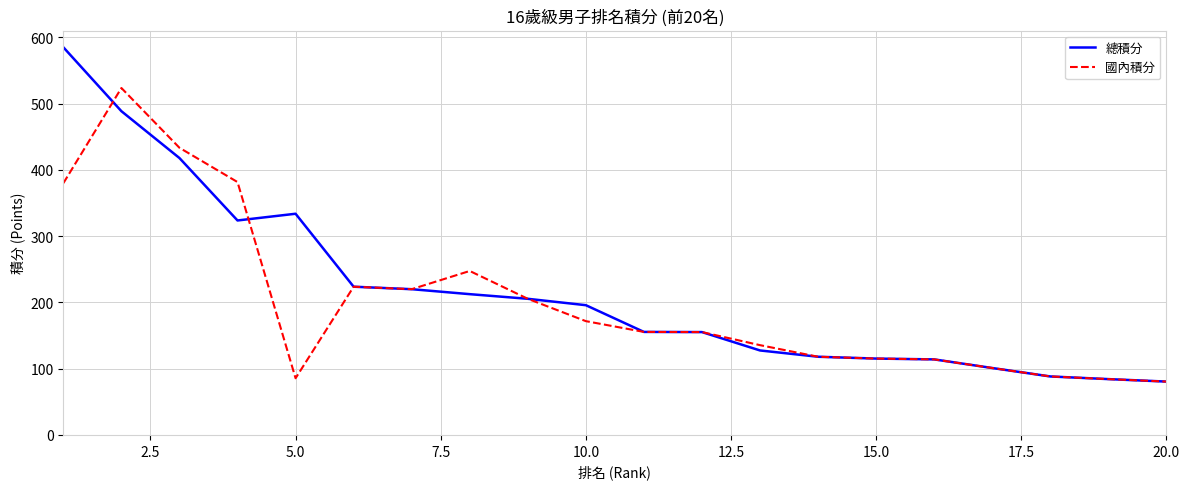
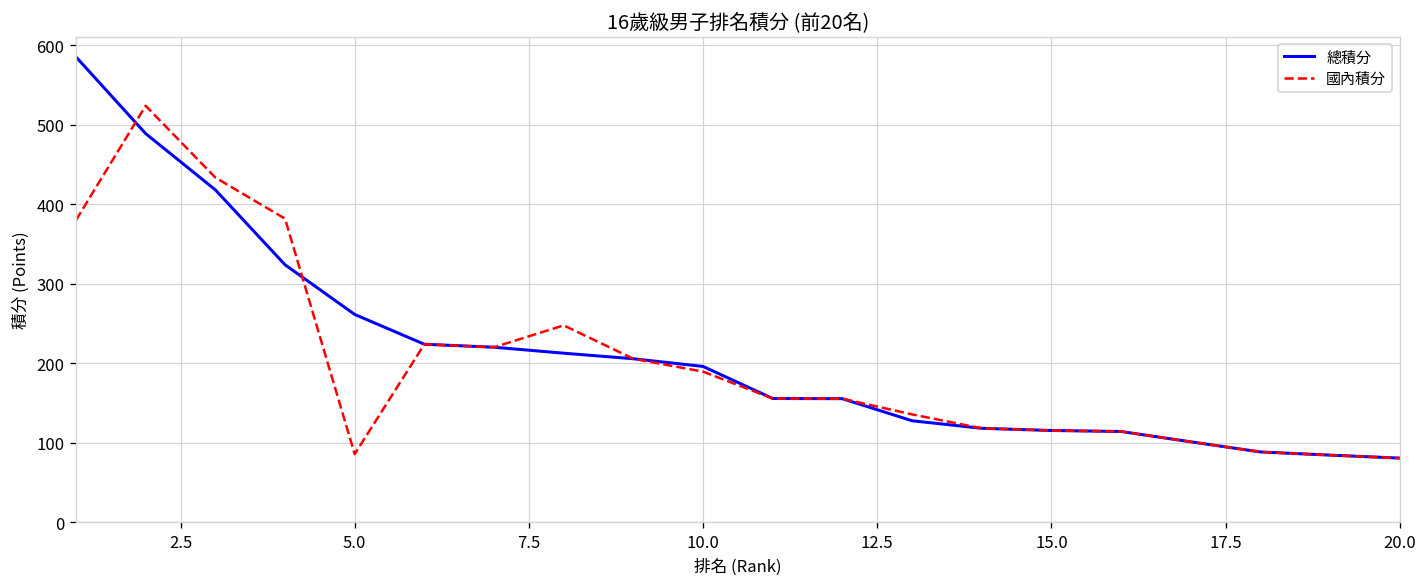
  {
    "總積分": {
-     "5.0": 330,
+     "5.0": 260,
      "10.0": 200
    },
    "國內積分": {
      "5.0": 90,
-     "10.0": 170
+     "10.0": 190
    }
  }
